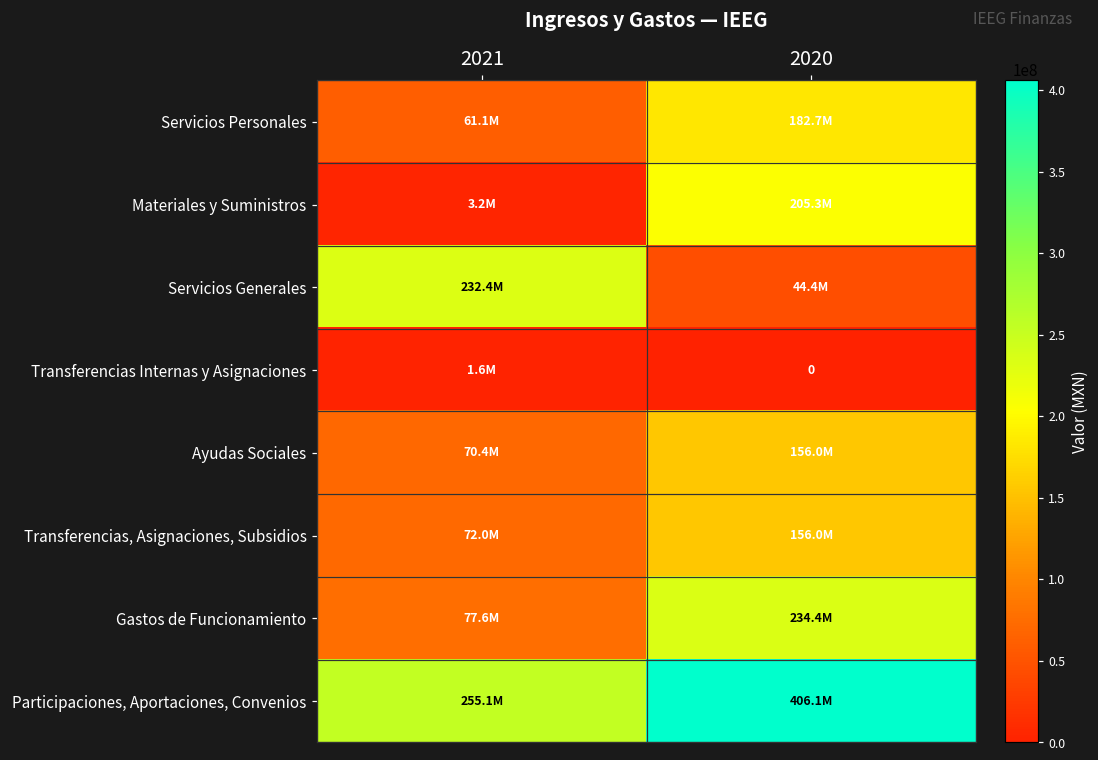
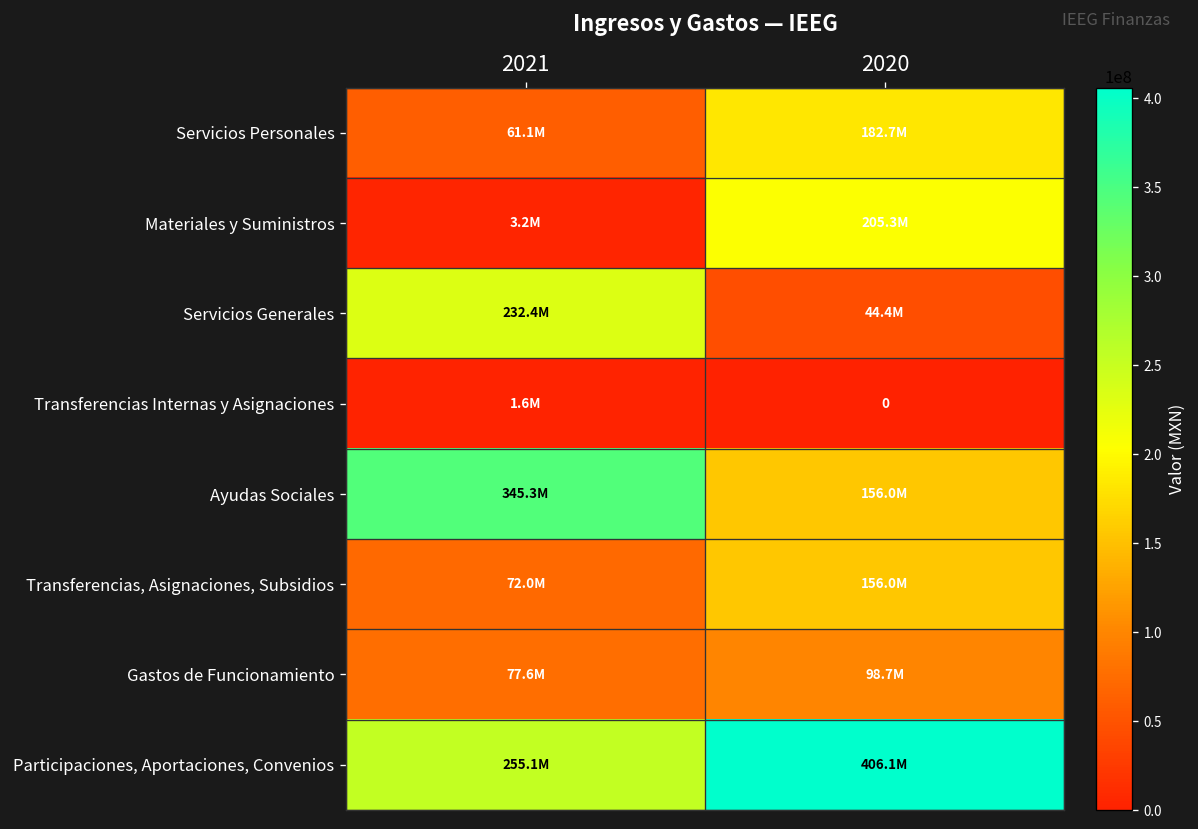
  {
    "Servicios Personales": {
      "2021": "61.1M",
      "2020": "182.7M"
    },
    "Materiales y Suministros": {
      "2021": "3.2M",
      "2020": "205.3M"
    },
    "Servicios Generales": {
      "2021": "232.4M",
      "2020": "44.4M"
    },
    "Transferencias Internas y Asignaciones": {
      "2021": "1.6M",
      "2020": "0"
    },
    "Ayudas Sociales": {
-     "2021": "70.4M",
+     "2021": "345.3M",
      "2020": "156.0M"
    },
    "Transferencias, Asignaciones, Subsidios": {
      "2021": "72.0M",
      "2020": "156.0M"
    },
    "Gastos de Funcionamiento": {
      "2021": "77.6M",
-     "2020": "234.4M"
+     "2020": "98.7M"
    },
    "Participaciones, Aportaciones, Convenios": {
      "2021": "255.1M",
      "2020": "406.1M"
    }
  }
